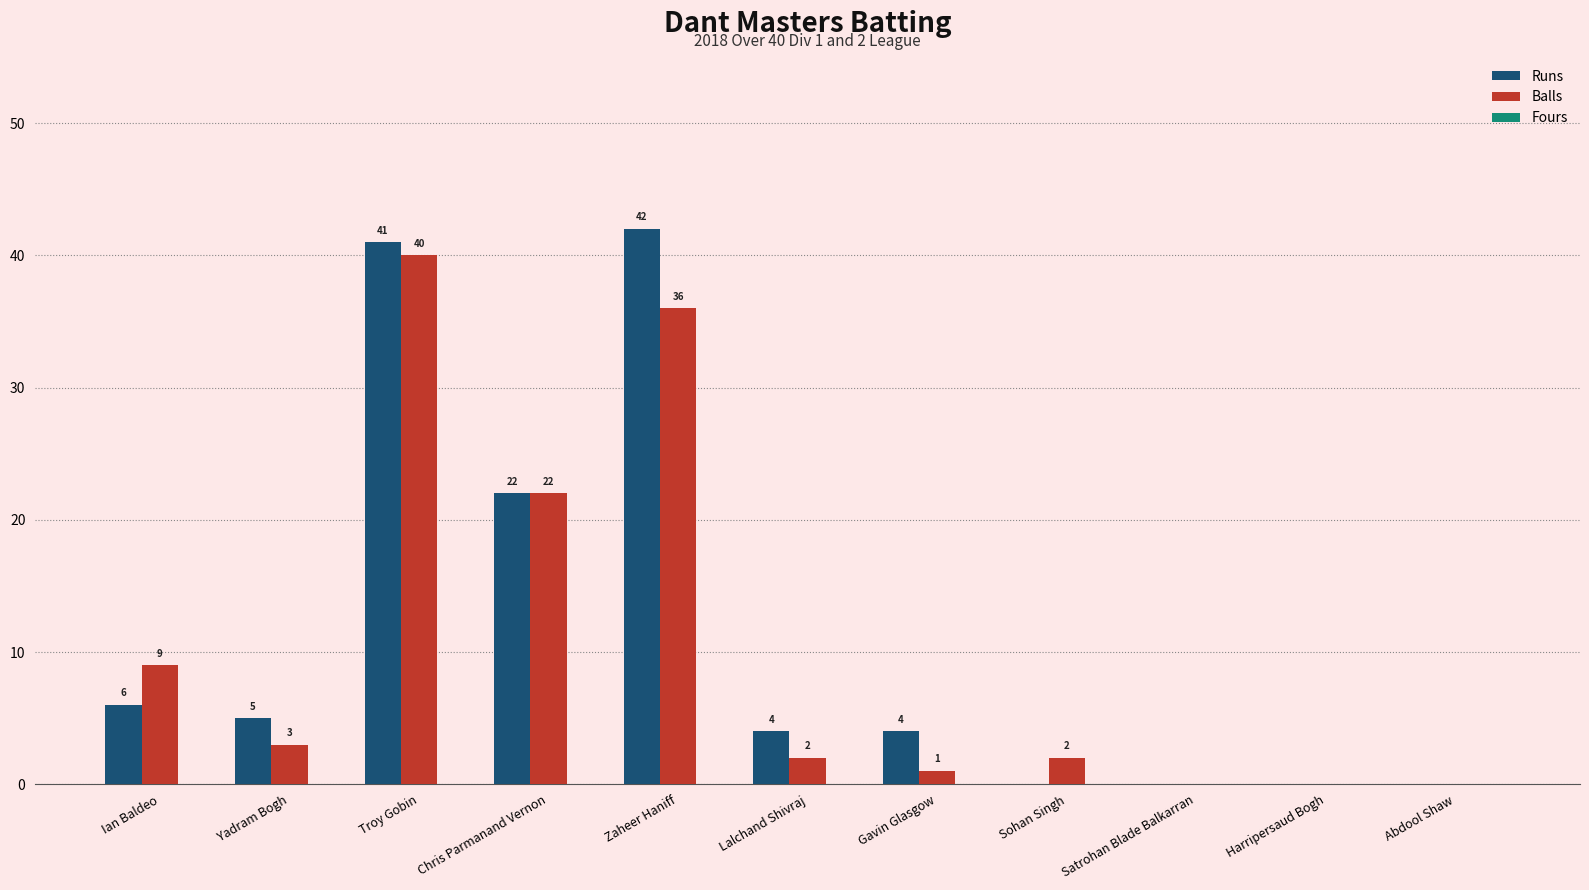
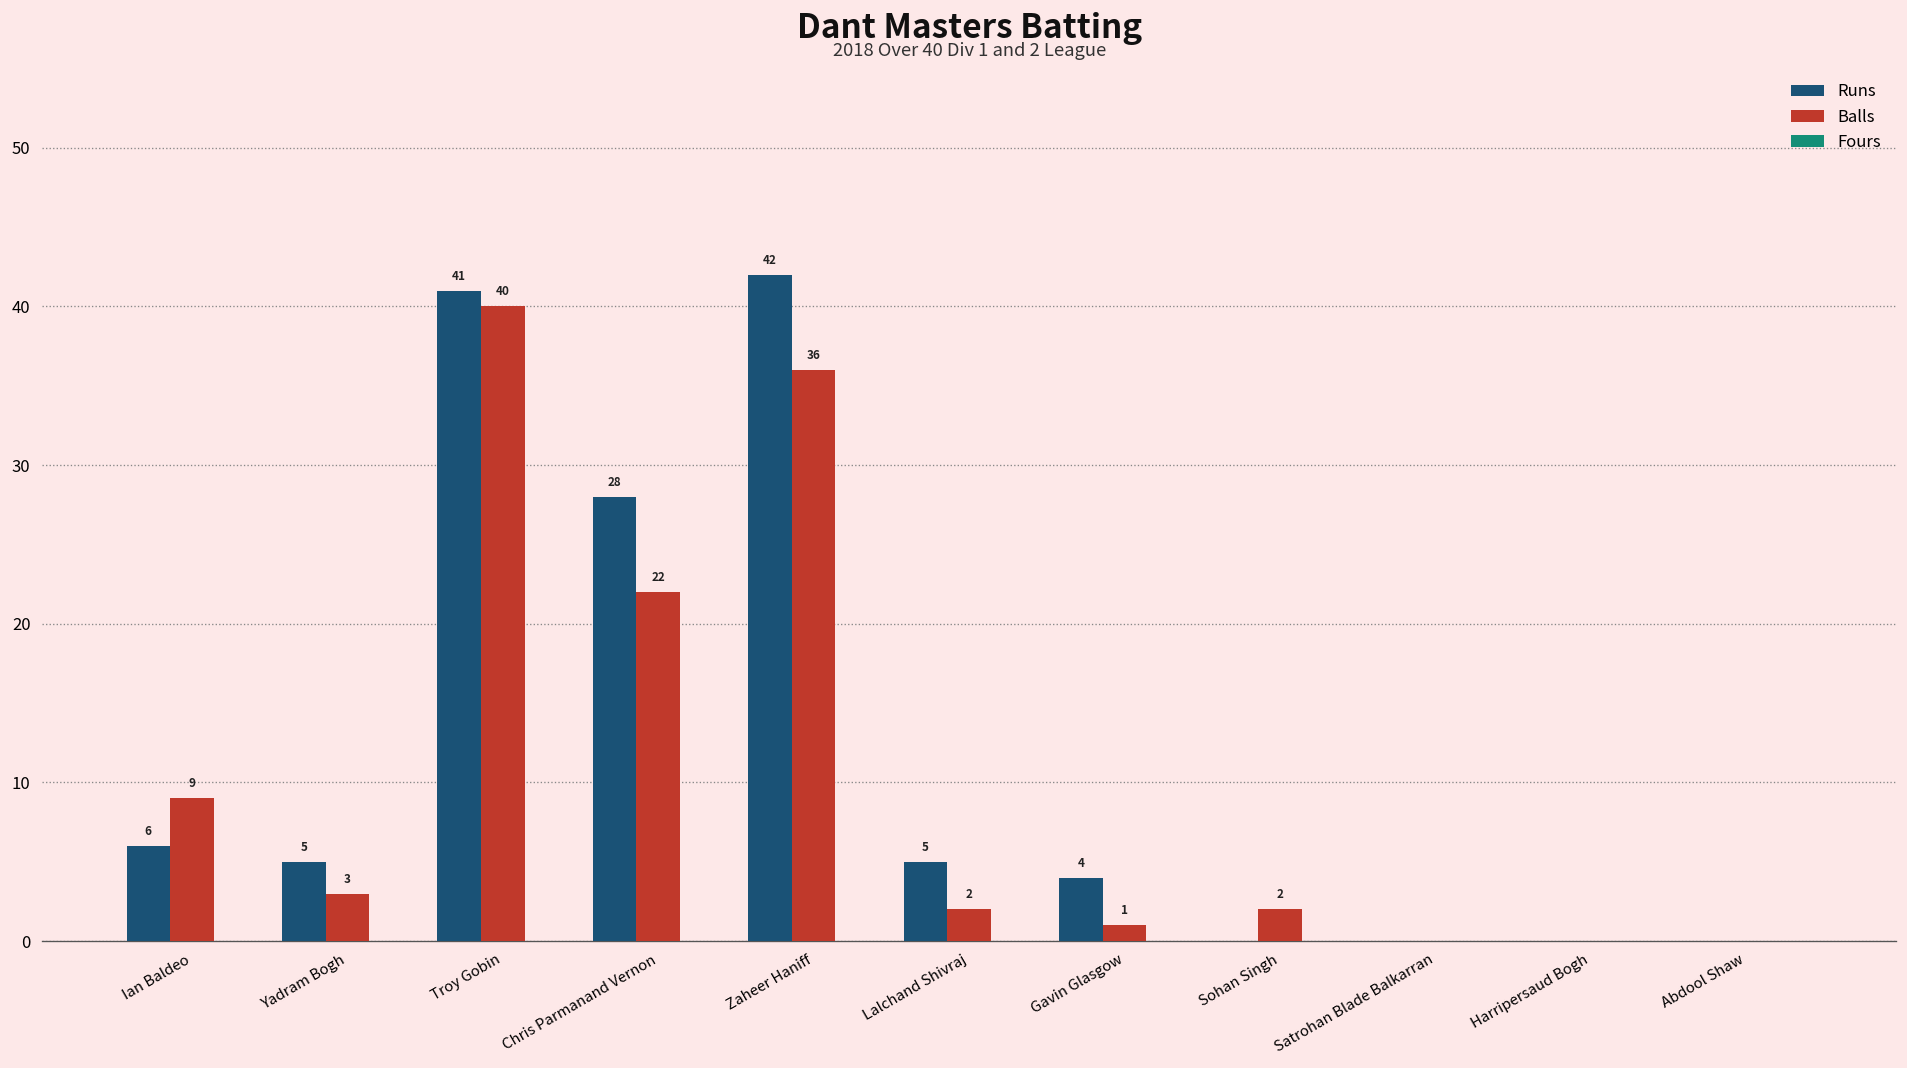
  {
    "Runs": {
      "Ian Baldeo": 6,
      "Yadram Bogh": 5,
      "Troy Gobin": 41,
-     "Chris Parmanand Vernon": 22,
+     "Chris Parmanand Vernon": 28,
      "Zaheer Haniff": 42,
-     "Lalchand Shivraj": 4,
+     "Lalchand Shivraj": 5,
      "Gavin Glasgow": 4
    },
    "Balls": {
      "Ian Baldeo": 9,
      "Yadram Bogh": 3,
      "Troy Gobin": 40,
      "Chris Parmanand Vernon": 22,
      "Zaheer Haniff": 36,
      "Lalchand Shivraj": 2,
      "Gavin Glasgow": 1,
      "Sohan Singh": 2
    },
    "Fours": {
      "Ian Baldeo": 0.0,
      "Yadram Bogh": 0.0,
      "Troy Gobin": 0.0,
      "Chris Parmanand Vernon": 0.0,
      "Zaheer Haniff": 0.0,
      "Lalchand Shivraj": 0.0,
      "Gavin Glasgow": 0.0,
      "Sohan Singh": 0.0,
      "Satrohan Blade Balkarran": 0.0,
      "Harripersaud Bogh": 0.0,
      "Abdool Shaw": 0.0
    }
  }
